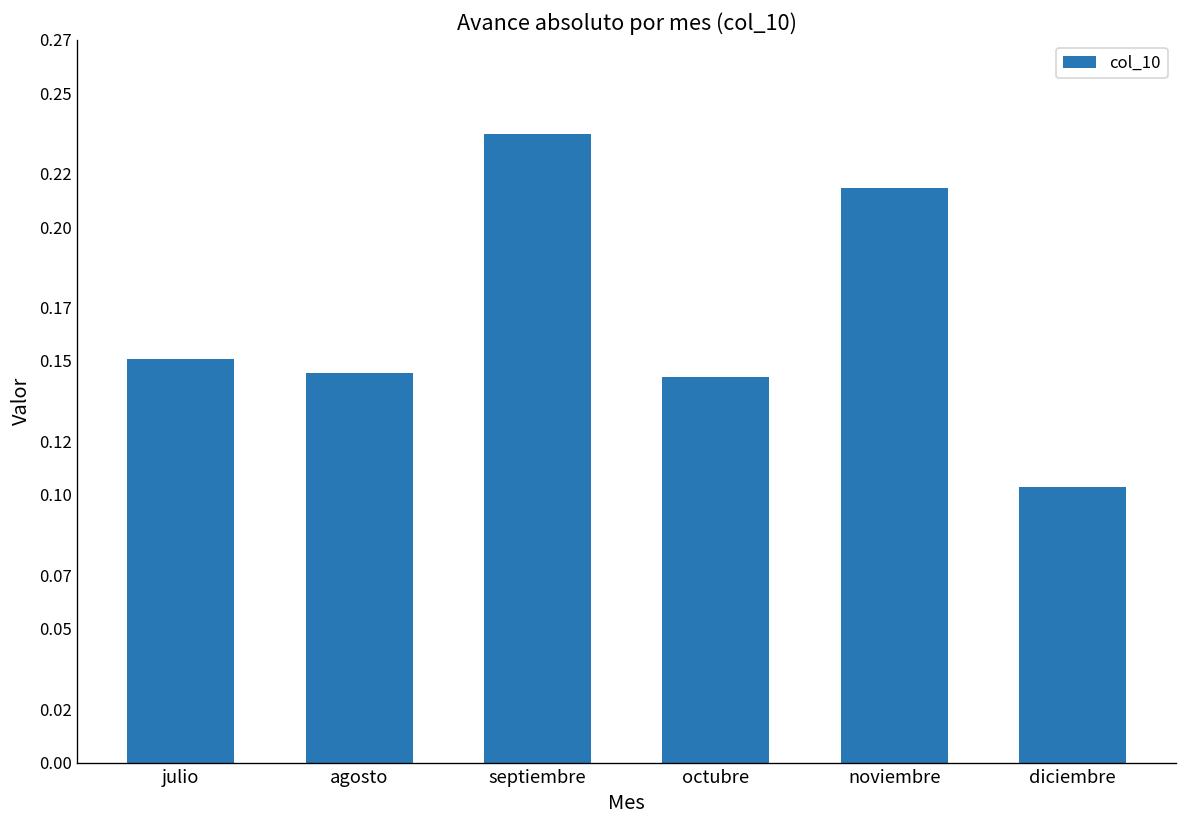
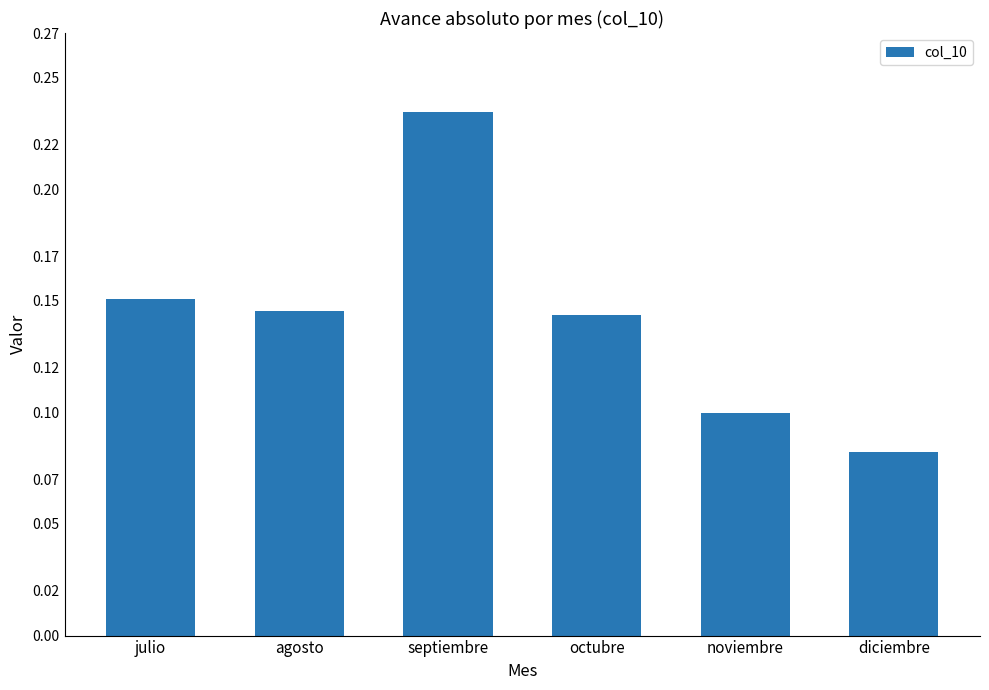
  {
    "julio": 0.151,
    "agosto": 0.146,
    "septiembre": 0.235,
    "octubre": 0.144,
-   "noviembre": 0.215,
-   "diciembre": 0.103
+   "noviembre": 0.100,
+   "diciembre": 0.082
  }
